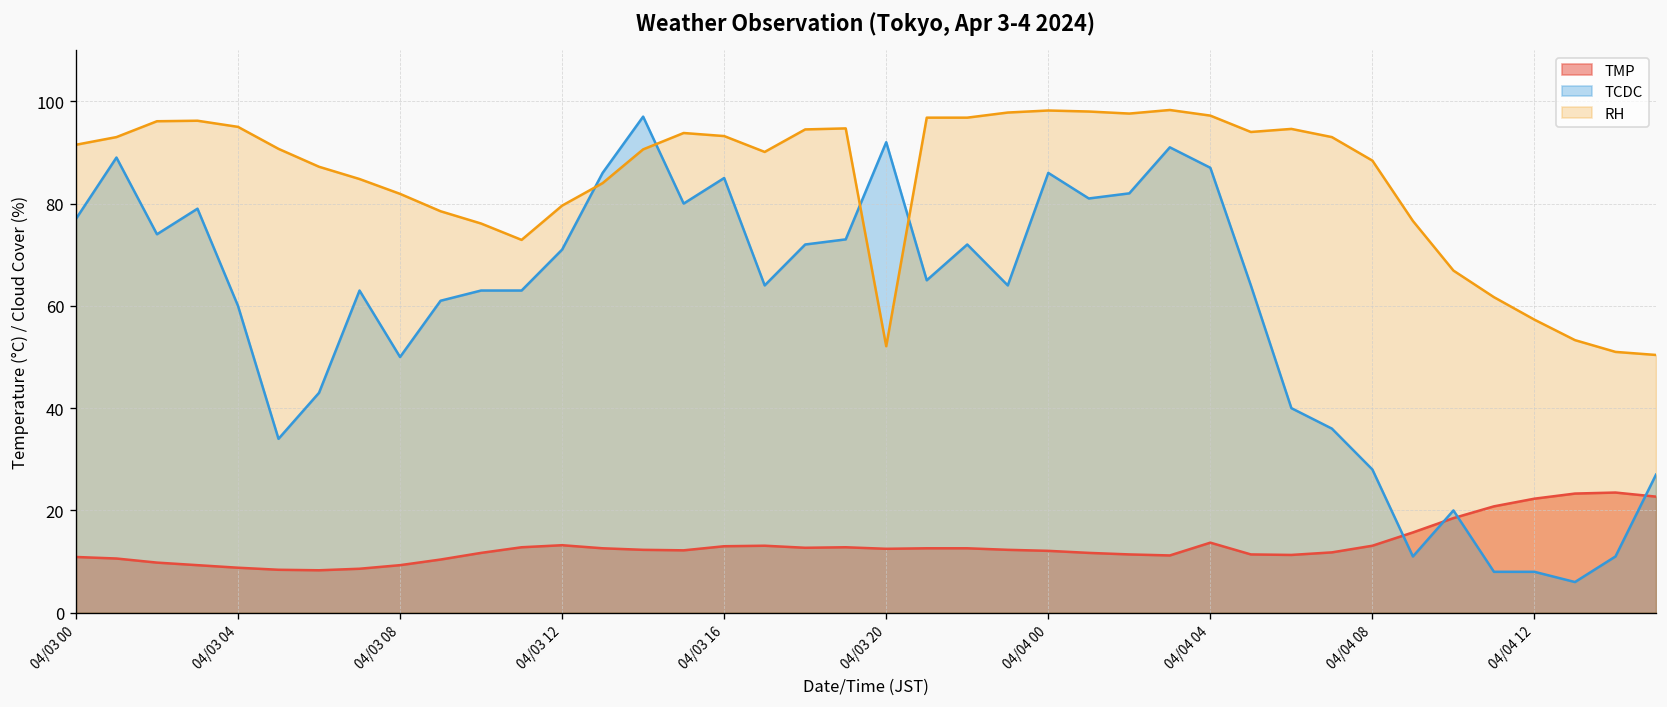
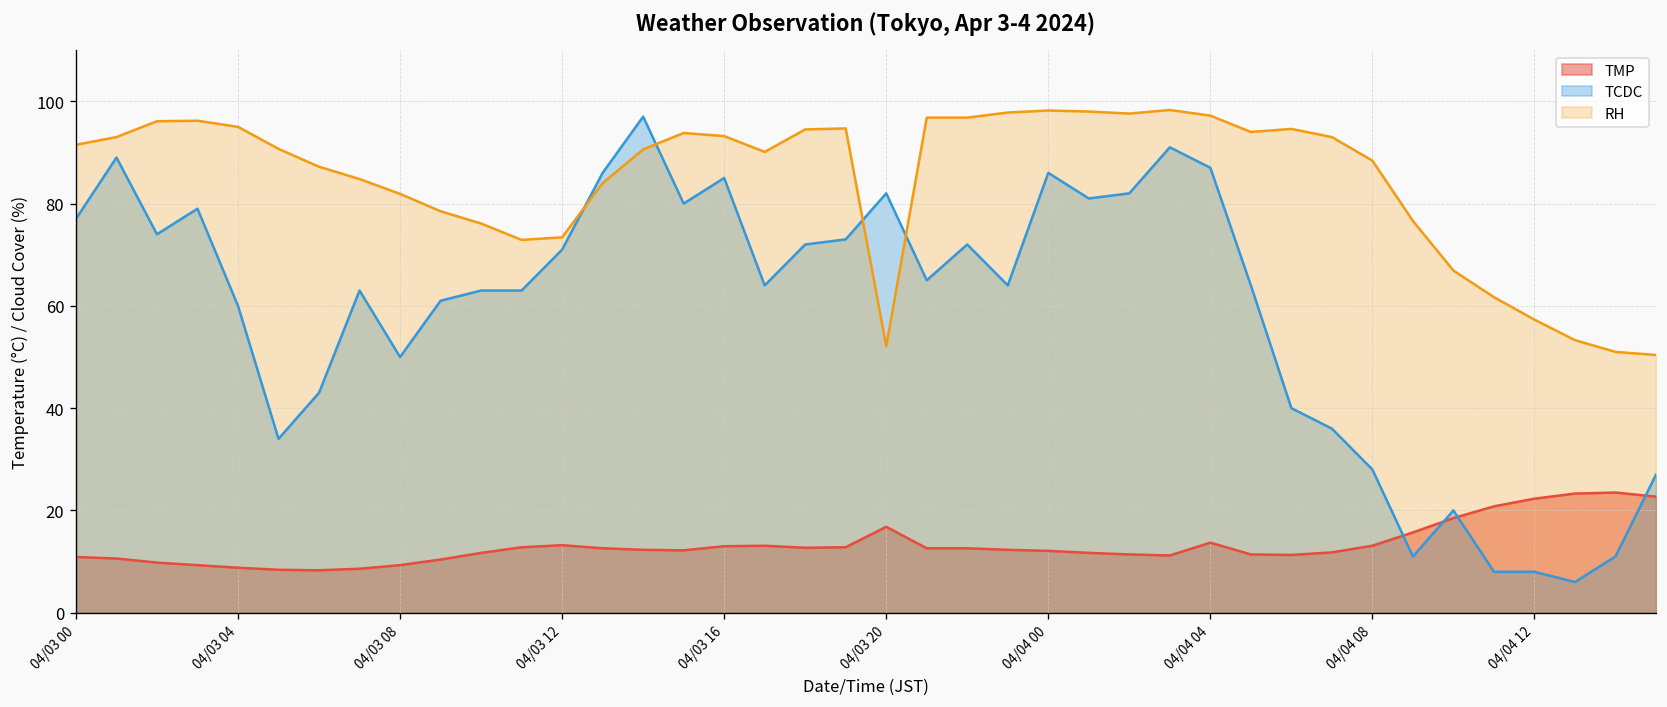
  {
    "TMP": {
      "04/03 00": 11,
      "04/03 04": 9,
      "04/03 08": 9,
      "04/03 12": 13,
      "04/03 16": 13,
-     "04/03 20": 13,
+     "04/03 20": 17,
      "04/04 00": 12,
      "04/04 04": 14,
      "04/04 08": 13,
      "04/04 12": 22
    },
    "TCDC": {
      "04/03 00": 77,
      "04/03 04": 60,
      "04/03 08": 50,
      "04/03 12": 71,
      "04/03 16": 85,
-     "04/03 20": 92,
+     "04/03 20": 82,
      "04/04 00": 86,
      "04/04 04": 87,
      "04/04 08": 28,
      "04/04 12": 8
    },
    "RH": {
      "04/03 00": 92,
      "04/03 04": 95,
      "04/03 08": 82,
-     "04/03 12": 80,
+     "04/03 12": 73,
      "04/03 16": 93,
      "04/03 20": 52,
      "04/04 00": 98,
      "04/04 04": 97,
      "04/04 08": 88,
      "04/04 12": 57
    }
  }
